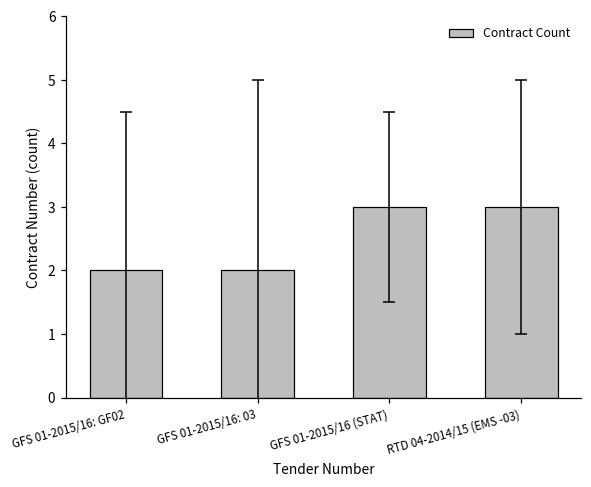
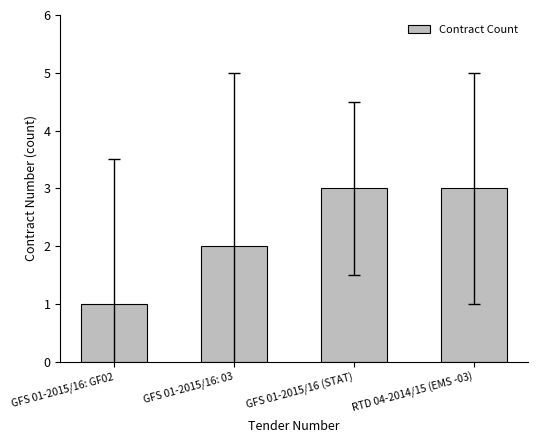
  {
    "Contract Count": {
-     "GFS 01-2015/16: GF02": 2,
+     "GFS 01-2015/16: GF02": 1,
      "GFS 01-2015/16: 03": 2,
      "GFS 01-2015/16 (STAT)": 3,
      "RTD 04-2014/15 (EMS -03)": 3
    }
  }
